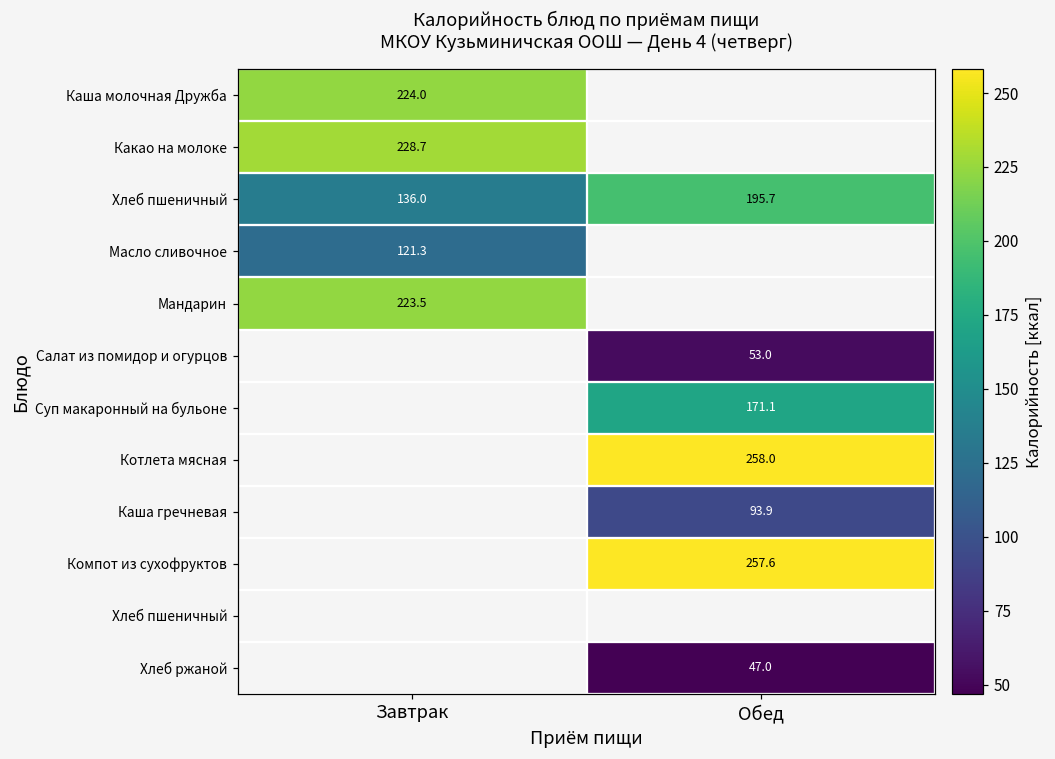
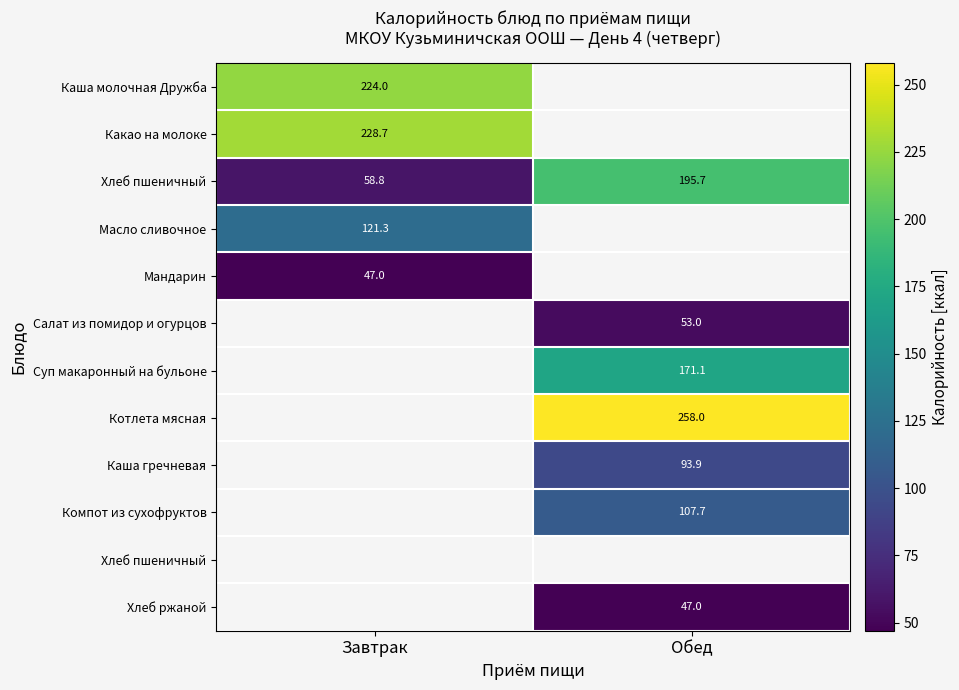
  {
    "Каша молочная Дружба": {
      "Завтрак": 224.0
    },
    "Какао на молоке": {
      "Завтрак": 228.7
    },
    "Хлеб пшеничный": {
-     "Завтрак": 136.0,
+     "Завтрак": 58.8,
      "Обед": 195.7
    },
    "Масло сливочное": {
      "Завтрак": 121.3
    },
    "Мандарин": {
-     "Завтрак": 223.5
+     "Завтрак": 47.0
    },
    "Салат из помидор и огурцов": {
      "Обед": 53.0
    },
    "Суп макаронный на бульоне": {
      "Обед": 171.1
    },
    "Котлета мясная": {
      "Обед": 258.0
    },
    "Каша гречневая": {
      "Обед": 93.9
    },
    "Компот из сухофруктов": {
-     "Обед": 257.6
+     "Обед": 107.7
    },
    "Хлеб ржаной": {
      "Обед": 47.0
    }
  }
